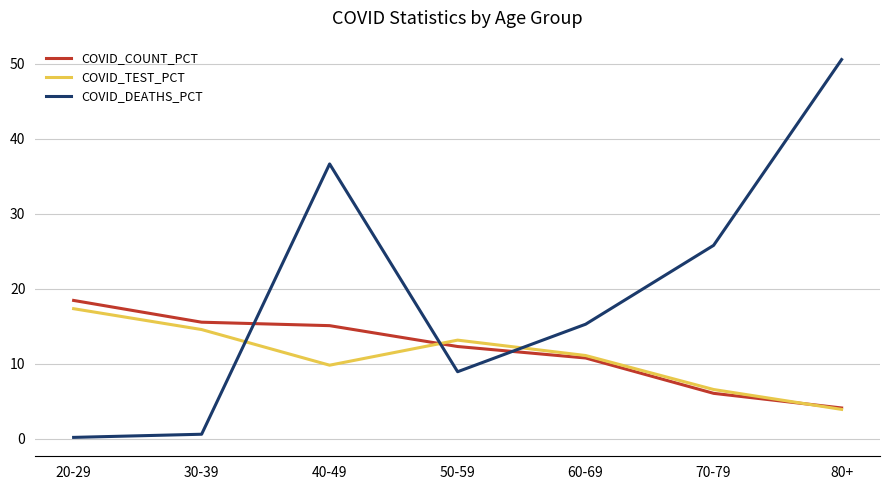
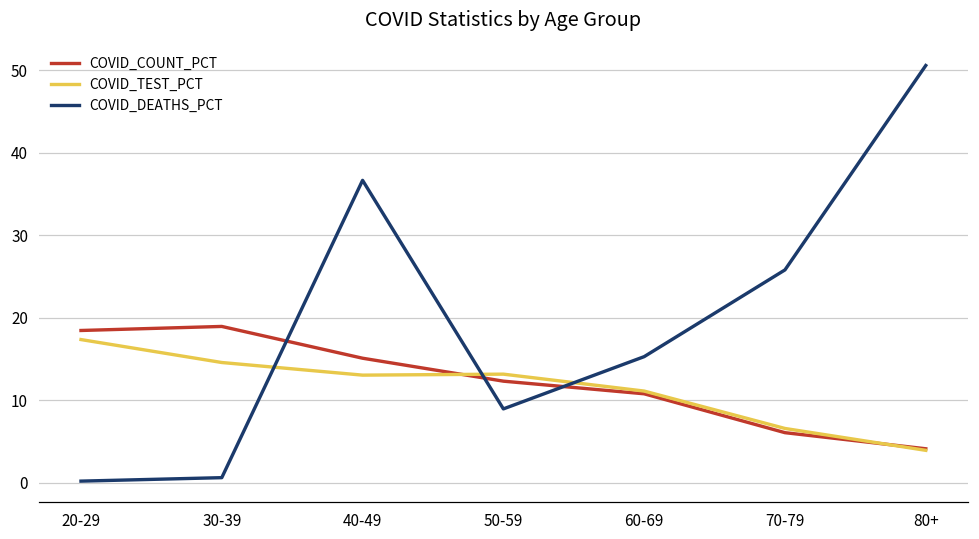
  {
    "COVID_COUNT_PCT": {
      "20-29": 18,
-     "30-39": 16,
+     "30-39": 19,
      "40-49": 15,
      "50-59": 12,
      "70-79": 6
    },
    "COVID_TEST_PCT": {
      "20-29": 17,
      "30-39": 15,
-     "40-49": 10,
+     "40-49": 13,
      "50-59": 13,
      "70-79": 7
    },
    "COVID_DEATHS_PCT": {
      "20-29": 0,
      "30-39": 1,
      "40-49": 37,
      "50-59": 9,
      "60-69": 15,
      "70-79": 26,
      "80+": 51
    }
  }
